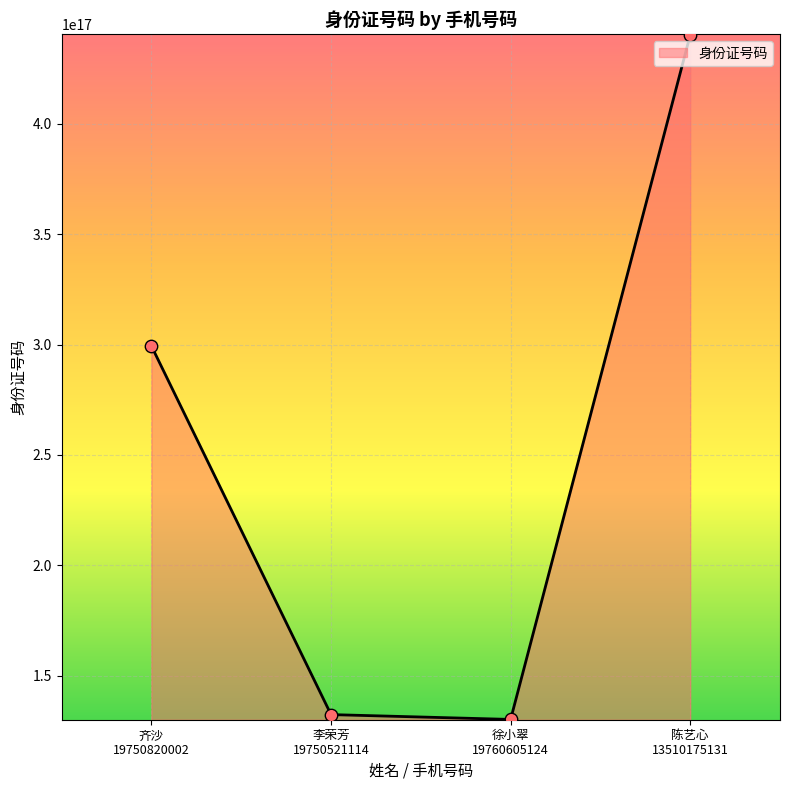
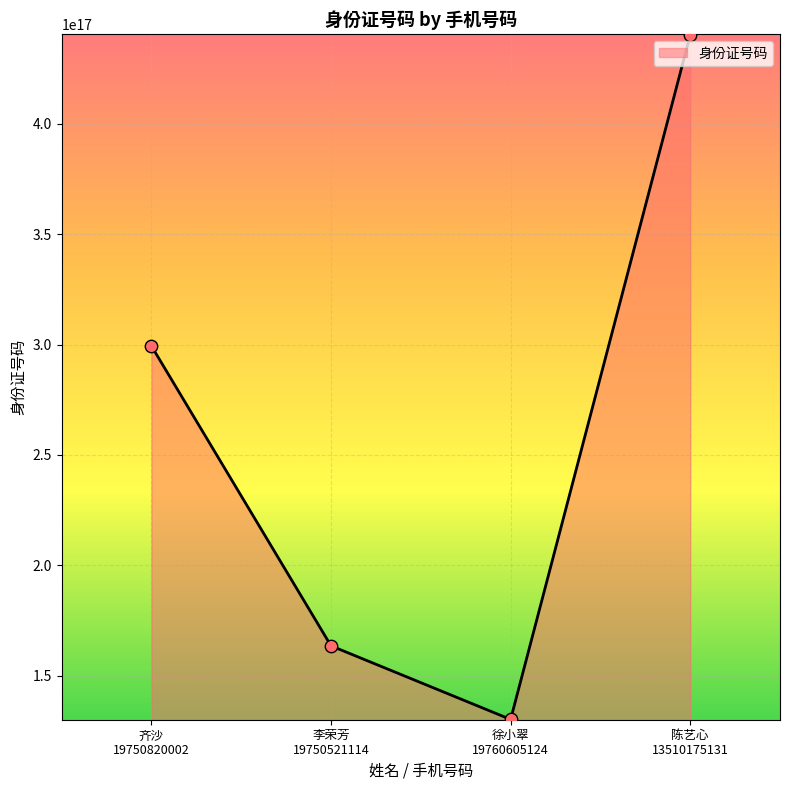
  {
    "齐沙 19750820002": 299000000000000000,
-   "李荣芳 19750521114": 132000000000000000,
+   "李荣芳 19750521114": 163000000000000000,
    "徐小翠 19760605124": 130000000000000000,
    "陈艺心 13510175131": 440000000000000000
  }
